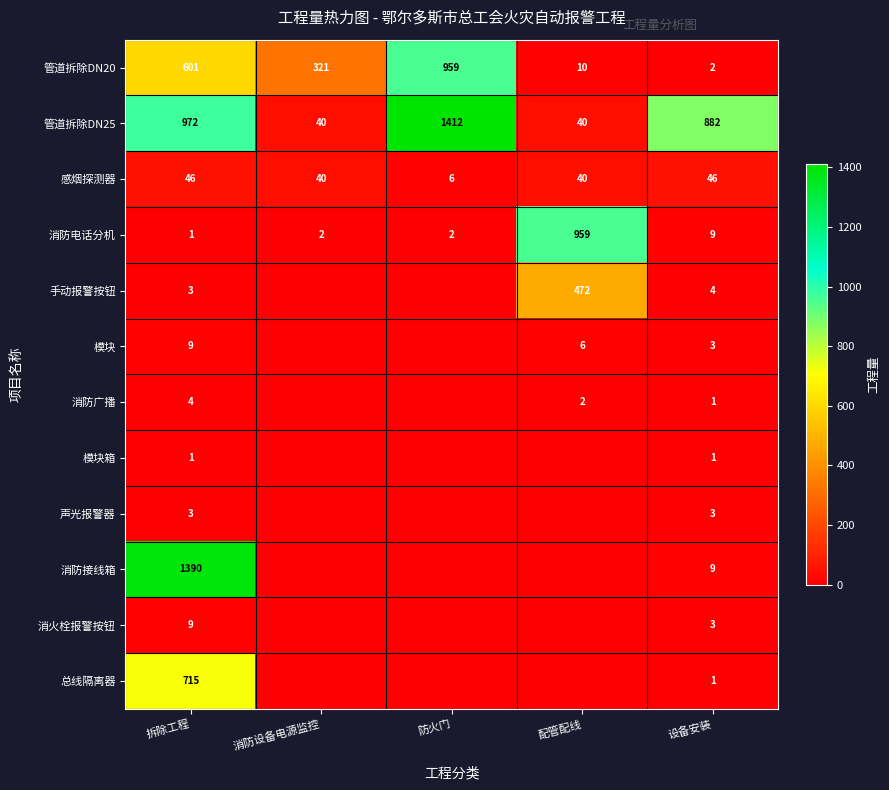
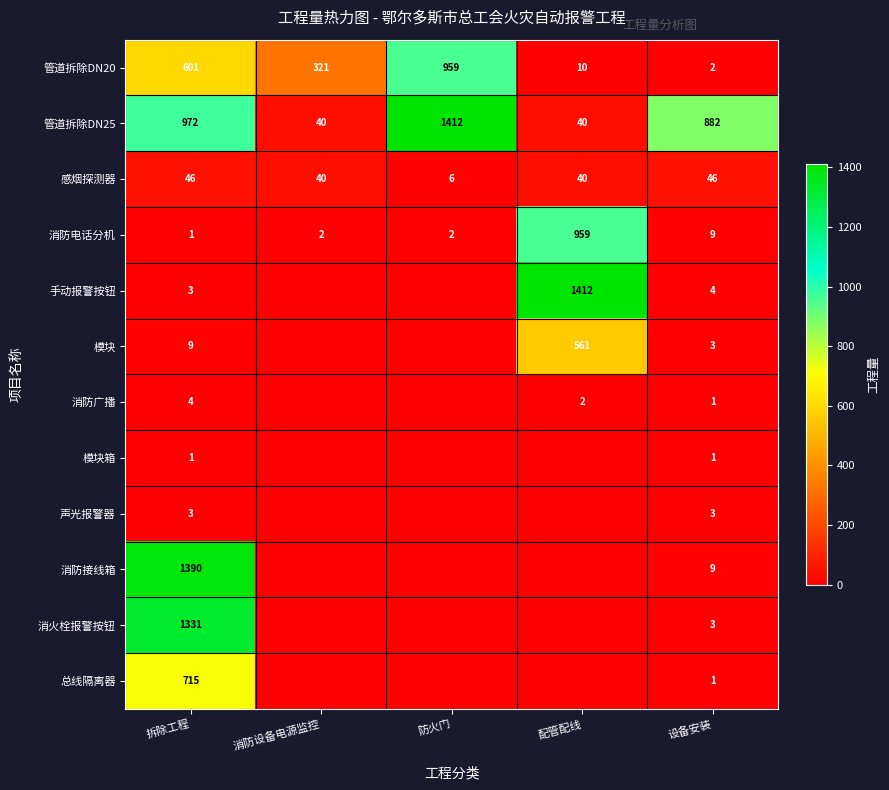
  {
    "管道拆除DN20": {
      "拆除工程": 601,
      "消防设备电源监控": 321,
      "防火门": 959,
      "配管配线": 10,
      "设备安装": 2
    },
    "管道拆除DN25": {
      "拆除工程": 972,
      "消防设备电源监控": 40,
      "防火门": 1412,
      "配管配线": 40,
      "设备安装": 882
    },
    "感烟探测器": {
      "拆除工程": 46,
      "消防设备电源监控": 40,
      "防火门": 6,
      "配管配线": 40,
      "设备安装": 46
    },
    "消防电话分机": {
      "拆除工程": 1,
      "消防设备电源监控": 2,
      "防火门": 2,
      "配管配线": 959,
      "设备安装": 9
    },
    "手动报警按钮": {
      "拆除工程": 3,
-     "配管配线": 472,
+     "配管配线": 1412,
      "设备安装": 4
    },
    "模块": {
      "拆除工程": 9,
-     "配管配线": 6,
+     "配管配线": 561,
      "设备安装": 3
    },
    "消防广播": {
      "拆除工程": 4,
      "配管配线": 2,
      "设备安装": 1
    },
    "模块箱": {
      "拆除工程": 1,
      "设备安装": 1
    },
    "声光报警器": {
      "拆除工程": 3,
      "设备安装": 3
    },
    "消防接线箱": {
      "拆除工程": 1390,
      "设备安装": 9
    },
    "消火栓报警按钮": {
-     "拆除工程": 9,
+     "拆除工程": 1331,
      "设备安装": 3
    },
    "总线隔离器": {
      "拆除工程": 715,
      "设备安装": 1
    }
  }
